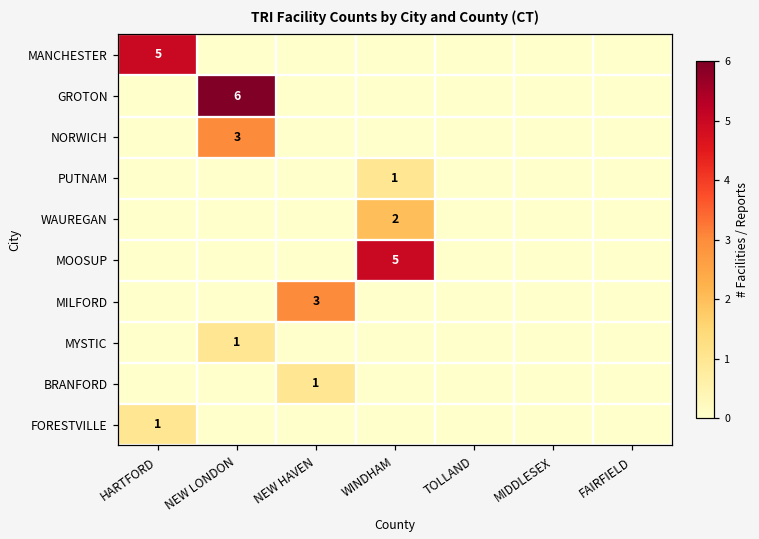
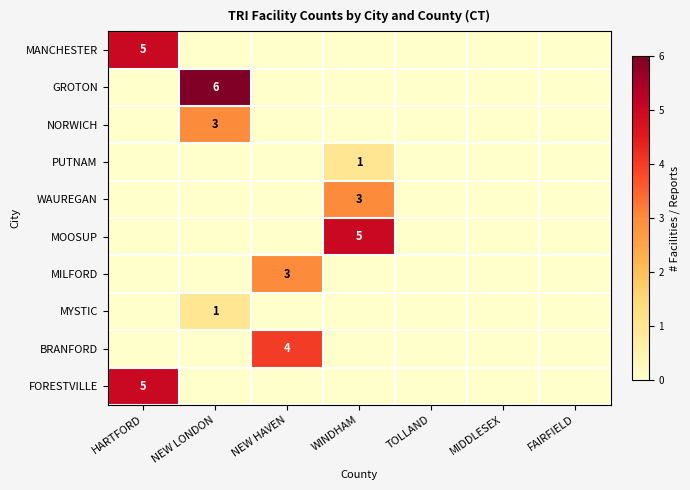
  {
    "MANCHESTER": {
      "HARTFORD": 5
    },
    "GROTON": {
      "NEW LONDON": 6
    },
    "NORWICH": {
      "NEW LONDON": 3
    },
    "PUTNAM": {
      "WINDHAM": 1
    },
    "WAUREGAN": {
-     "WINDHAM": 2
+     "WINDHAM": 3
    },
    "MOOSUP": {
      "WINDHAM": 5
    },
    "MILFORD": {
      "NEW HAVEN": 3
    },
    "MYSTIC": {
      "NEW LONDON": 1
    },
    "BRANFORD": {
-     "NEW HAVEN": 1
+     "NEW HAVEN": 4
    },
    "FORESTVILLE": {
-     "HARTFORD": 1
+     "HARTFORD": 5
    }
  }
